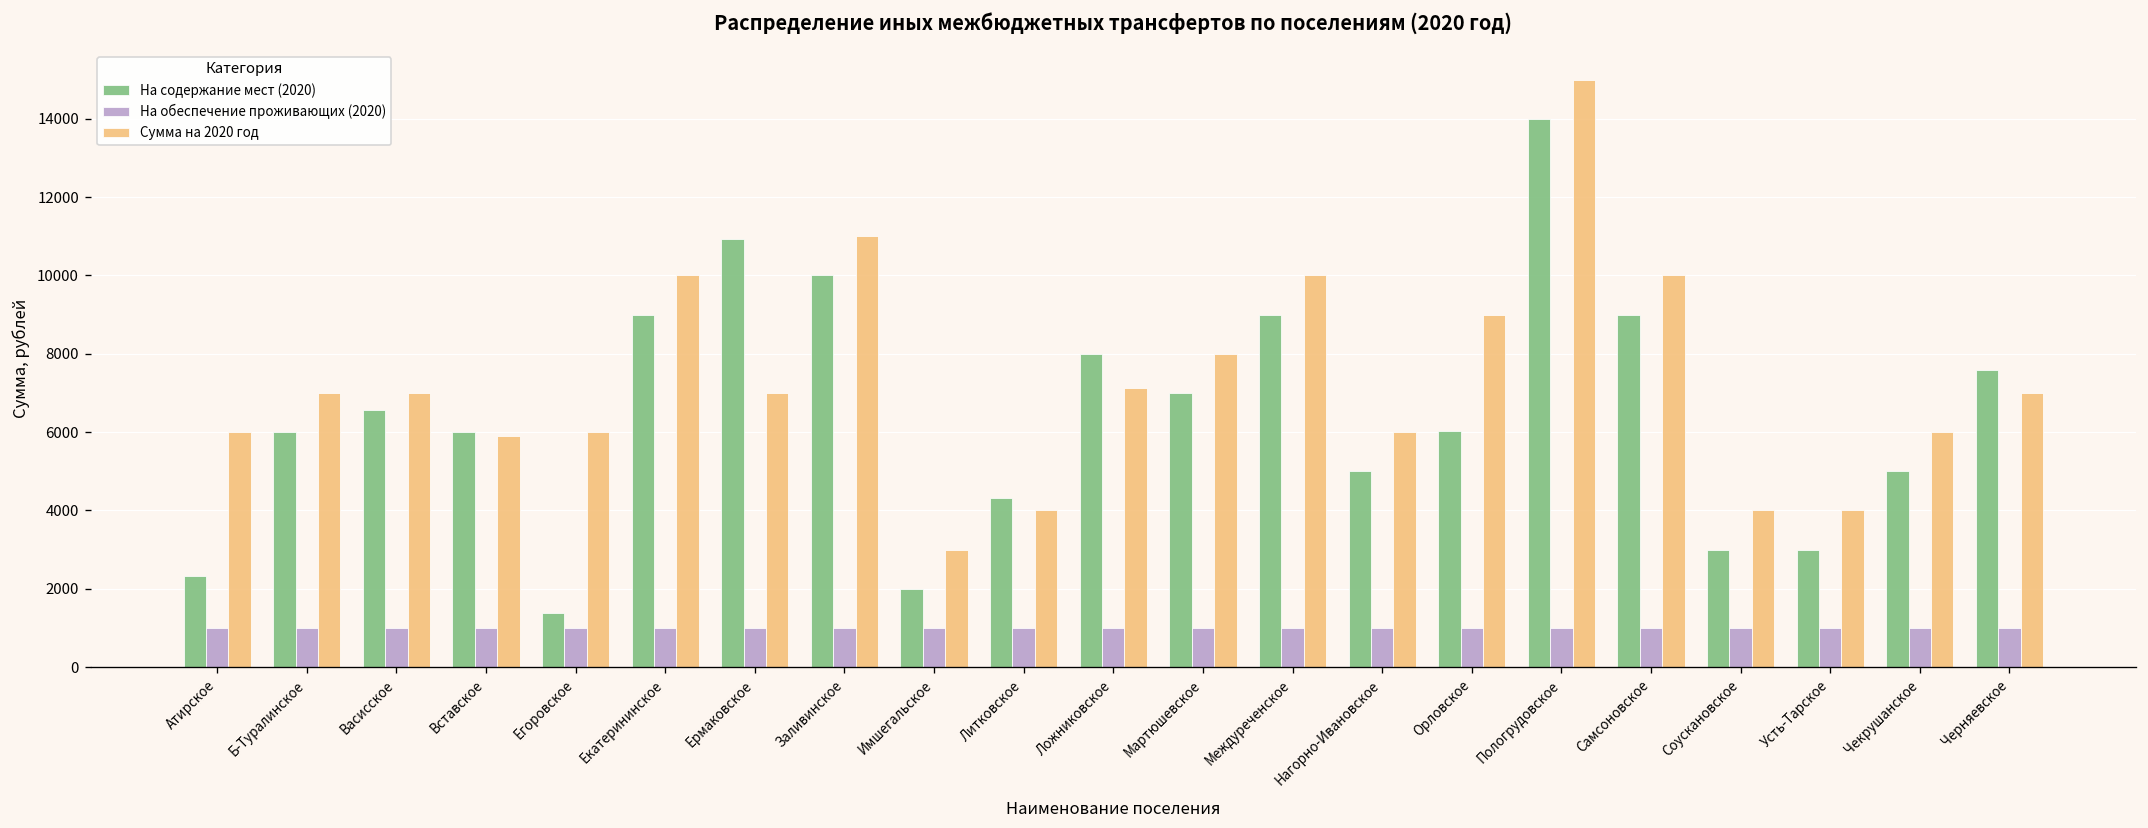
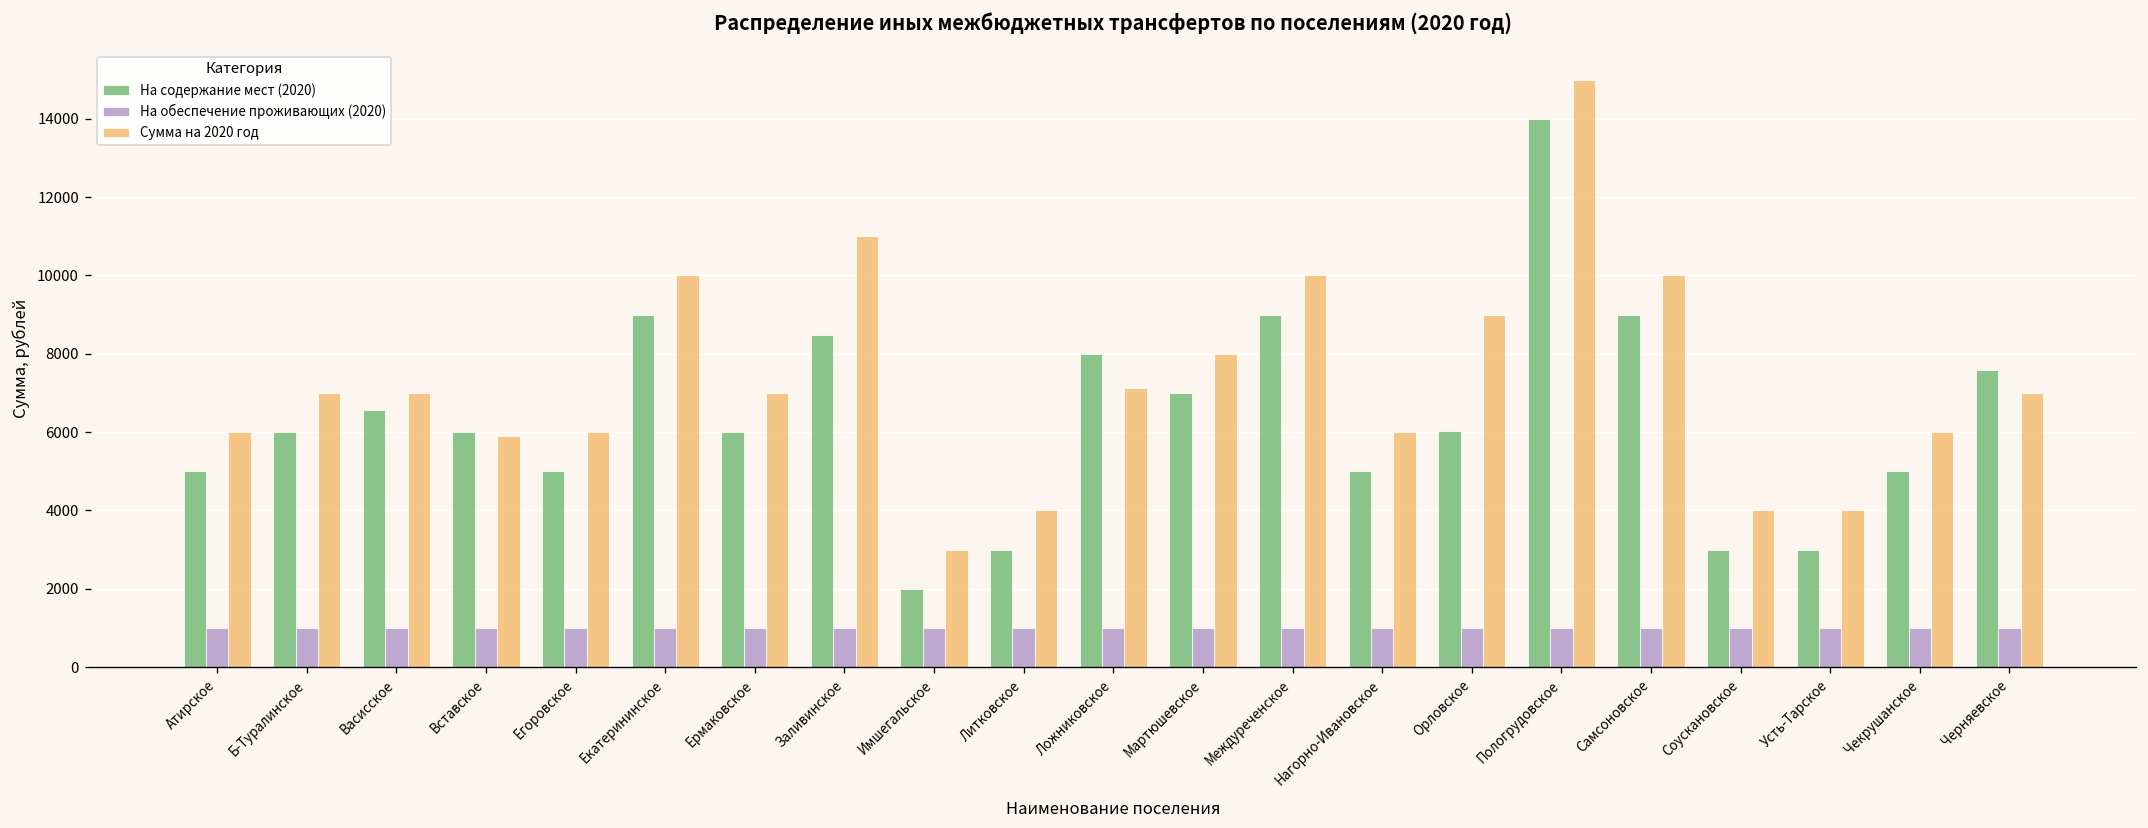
  {
    "На содержание мест (2020)": {
-     "Атирское": 2300,
+     "Атирское": 5000,
      "Б-Туралинское": 6000,
      "Васисское": 6600,
      "Вставское": 6000,
-     "Егоровское": 1400,
+     "Егоровское": 5000,
      "Екатерининское": 9000,
-     "Ермаковское": 10900,
-     "Заливинское": 10000,
+     "Ермаковское": 6000,
+     "Заливинское": 8500,
      "Имшегальское": 2000,
-     "Литковское": 4300,
+     "Литковское": 3000,
      "Ложниковское": 8000,
      "Мартюшевское": 7000,
      "Междуреченское": 9000,
      "Нагорно-Ивановское": 5000,
      "Орловское": 6000,
      "Пологрудовское": 14000,
      "Самсоновское": 9000,
      "Соускановское": 3000,
      "Усть-Тарское": 3000,
      "Чекрушанское": 5000,
      "Черняевское": 7600
    },
    "На обеспечение проживающих (2020)": {
      "Атирское": 1000,
      "Б-Туралинское": 1000,
      "Васисское": 1000,
      "Вставское": 1000,
      "Егоровское": 1000,
      "Екатерининское": 1000,
      "Ермаковское": 1000,
      "Заливинское": 1000,
      "Имшегальское": 1000,
      "Литковское": 1000,
      "Ложниковское": 1000,
      "Мартюшевское": 1000,
      "Междуреченское": 1000,
      "Нагорно-Ивановское": 1000,
      "Орловское": 1000,
      "Пологрудовское": 1000,
      "Самсоновское": 1000,
      "Соускановское": 1000,
      "Усть-Тарское": 1000,
      "Чекрушанское": 1000,
      "Черняевское": 1000
    },
    "Сумма на 2020 год": {
      "Атирское": 6000,
      "Б-Туралинское": 7000,
      "Васисское": 7000,
      "Вставское": 5900,
      "Егоровское": 6000,
      "Екатерининское": 10000,
      "Ермаковское": 7000,
      "Заливинское": 11000,
      "Имшегальское": 3000,
      "Литковское": 4000,
      "Ложниковское": 7100,
      "Мартюшевское": 8000,
      "Междуреченское": 10000,
      "Нагорно-Ивановское": 6000,
      "Орловское": 9000,
      "Пологрудовское": 15000,
      "Самсоновское": 10000,
      "Соускановское": 4000,
      "Усть-Тарское": 4000,
      "Чекрушанское": 6000,
      "Черняевское": 7000
    }
  }
